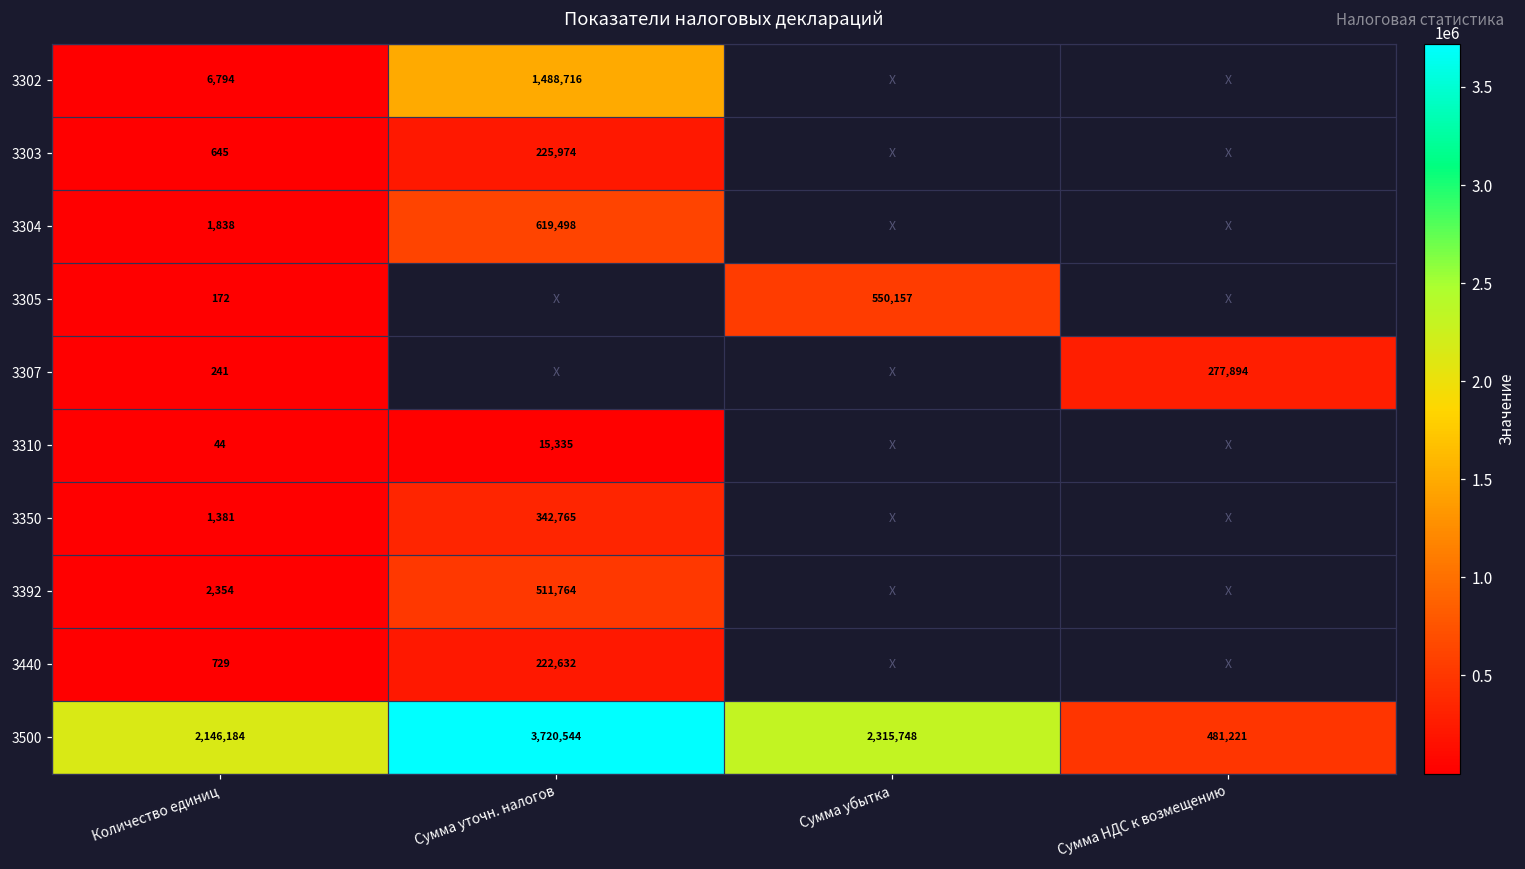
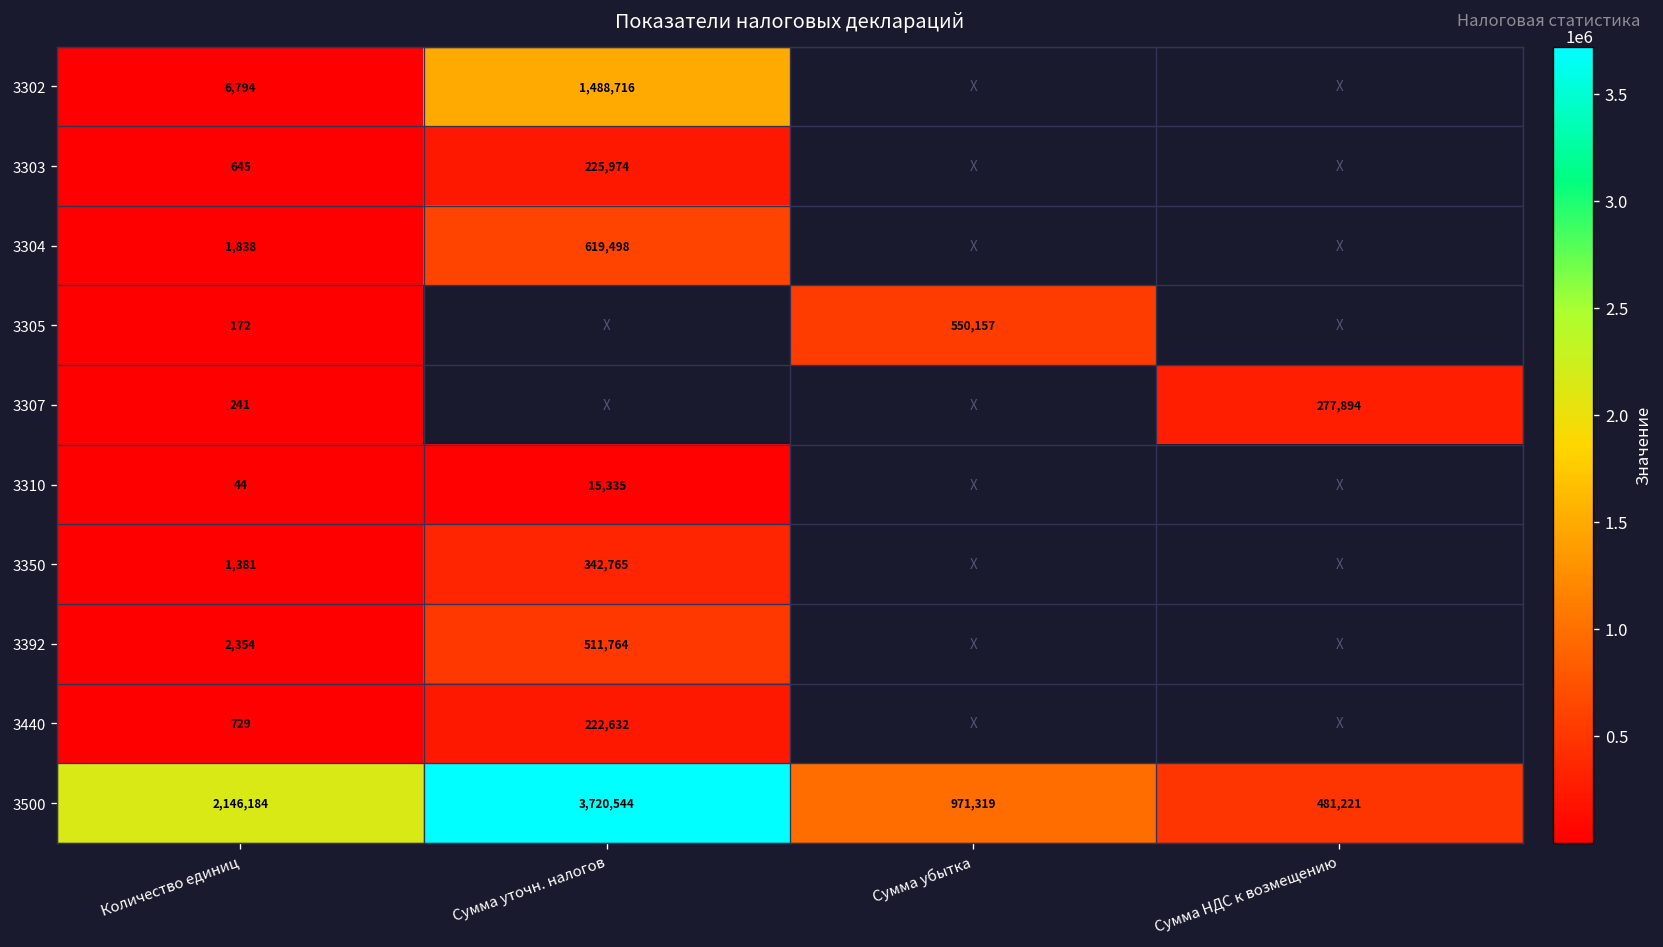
  {
    "3302": {
      "Количество единиц": "6,794",
      "Сумма уточн. налогов": "1,488,716"
    },
    "3303": {
      "Количество единиц": "645",
      "Сумма уточн. налогов": "225,974"
    },
    "3304": {
      "Количество единиц": "1,838",
      "Сумма уточн. налогов": "619,498"
    },
    "3305": {
      "Количество единиц": "172",
      "Сумма убытка": "550,157"
    },
    "3307": {
      "Количество единиц": "241",
      "Сумма НДС к возмещению": "277,894"
    },
    "3310": {
      "Количество единиц": "44",
      "Сумма уточн. налогов": "15,335"
    },
    "3350": {
      "Количество единиц": "1,381",
      "Сумма уточн. налогов": "342,765"
    },
    "3392": {
      "Количество единиц": "2,354",
      "Сумма уточн. налогов": "511,764"
    },
    "3440": {
      "Количество единиц": "729",
      "Сумма уточн. налогов": "222,632"
    },
    "3500": {
      "Количество единиц": "2,146,184",
      "Сумма уточн. налогов": "3,720,544",
-     "Сумма убытка": "2,315,748",
+     "Сумма убытка": "971,319",
      "Сумма НДС к возмещению": "481,221"
    }
  }
